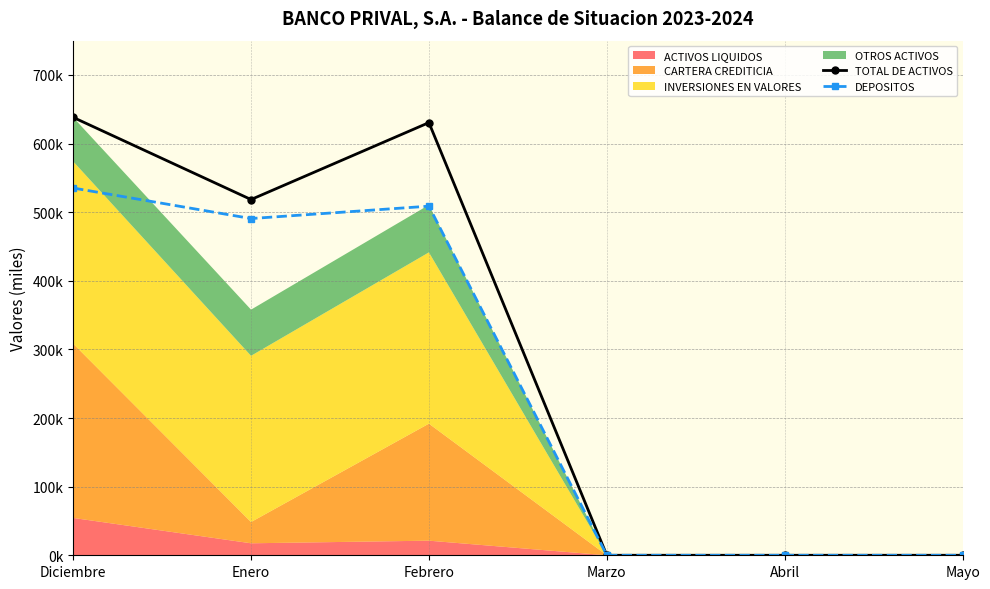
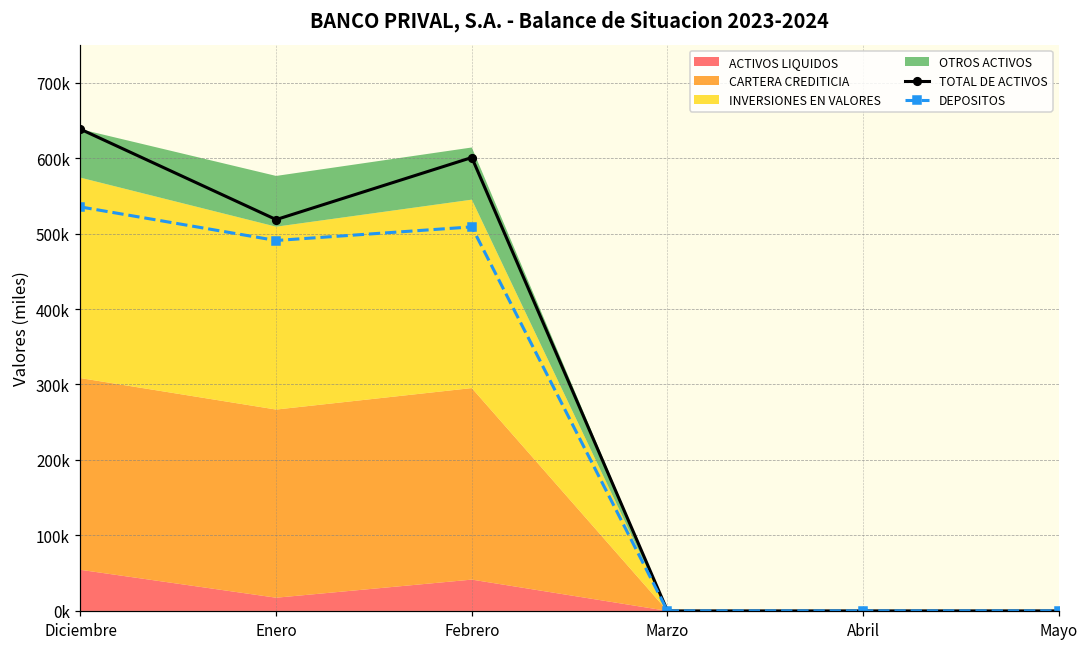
  {
    "ACTIVOS LIQUIDOS": {
      "Diciembre": 50000,
      "Enero": 20000,
-     "Febrero": 20000
+     "Febrero": 40000
    },
    "TOTAL DE ACTIVOS": {
      "Enero": 520000,
-     "Febrero": 630000
+     "Febrero": 600000
    },
    "DEPOSITOS": {
      "Diciembre": 540000,
      "Enero": 490000
    },
    "CARTERA CREDITICIA": {
      "Diciembre": 250000,
-     "Enero": 30000,
-     "Febrero": 170000
+     "Enero": 250000,
+     "Febrero": 250000
    },
    "INVERSIONES EN VALORES": {
      "Diciembre": 270000,
      "Enero": 240000,
      "Febrero": 250000
    },
    "OTROS ACTIVOS": {
      "Enero": 70000
    }
  }
